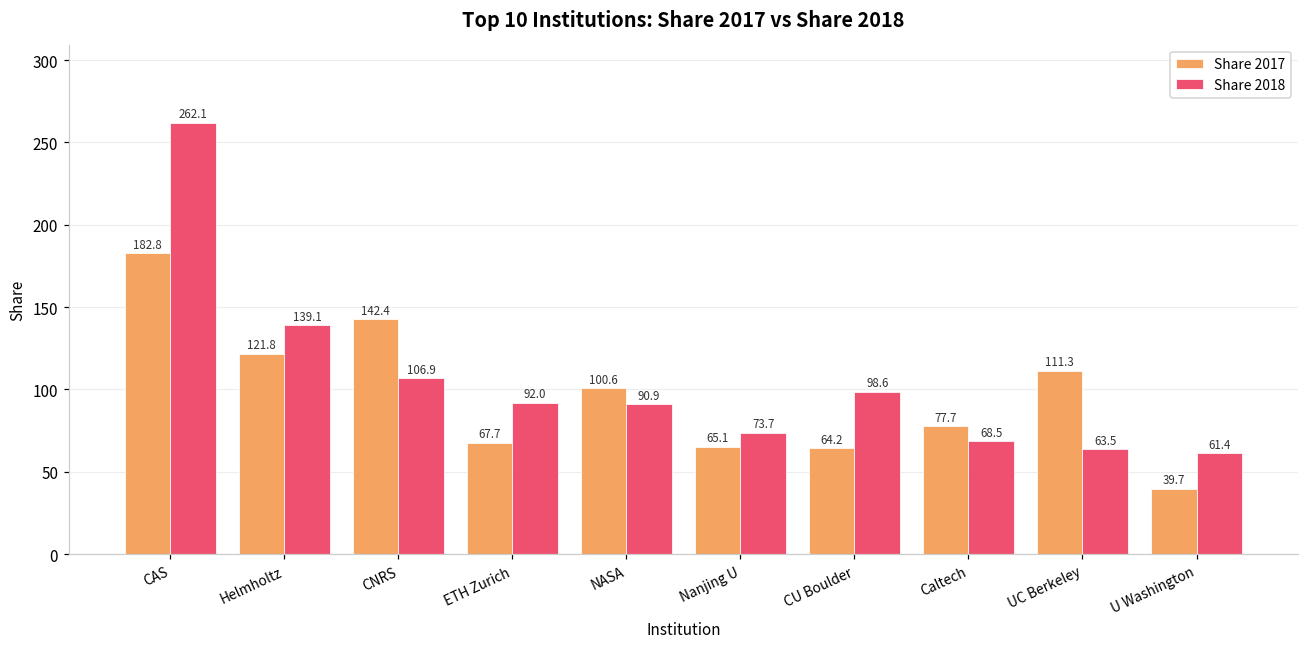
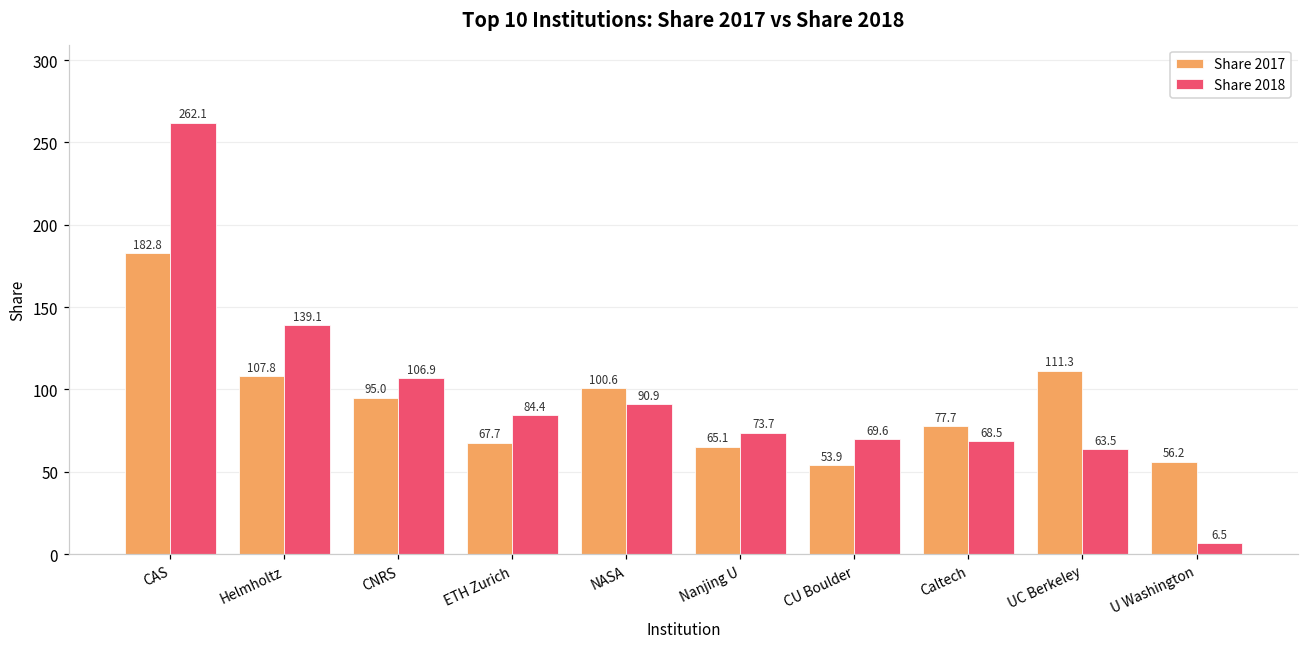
  {
    "Share 2017": {
      "CAS": 182.8,
-     "Helmholtz": 121.8,
-     "CNRS": 142.4,
+     "Helmholtz": 107.8,
+     "CNRS": 95.0,
      "ETH Zurich": 67.7,
      "NASA": 100.6,
      "Nanjing U": 65.1,
-     "CU Boulder": 64.2,
+     "CU Boulder": 53.9,
      "Caltech": 77.7,
      "UC Berkeley": 111.3,
-     "U Washington": 39.7
+     "U Washington": 56.2
    },
    "Share 2018": {
      "CAS": 262.1,
      "Helmholtz": 139.1,
      "CNRS": 106.9,
-     "ETH Zurich": 92.0,
+     "ETH Zurich": 84.4,
      "NASA": 90.9,
      "Nanjing U": 73.7,
-     "CU Boulder": 98.6,
+     "CU Boulder": 69.6,
      "Caltech": 68.5,
      "UC Berkeley": 63.5,
-     "U Washington": 61.4
+     "U Washington": 6.5
    }
  }
